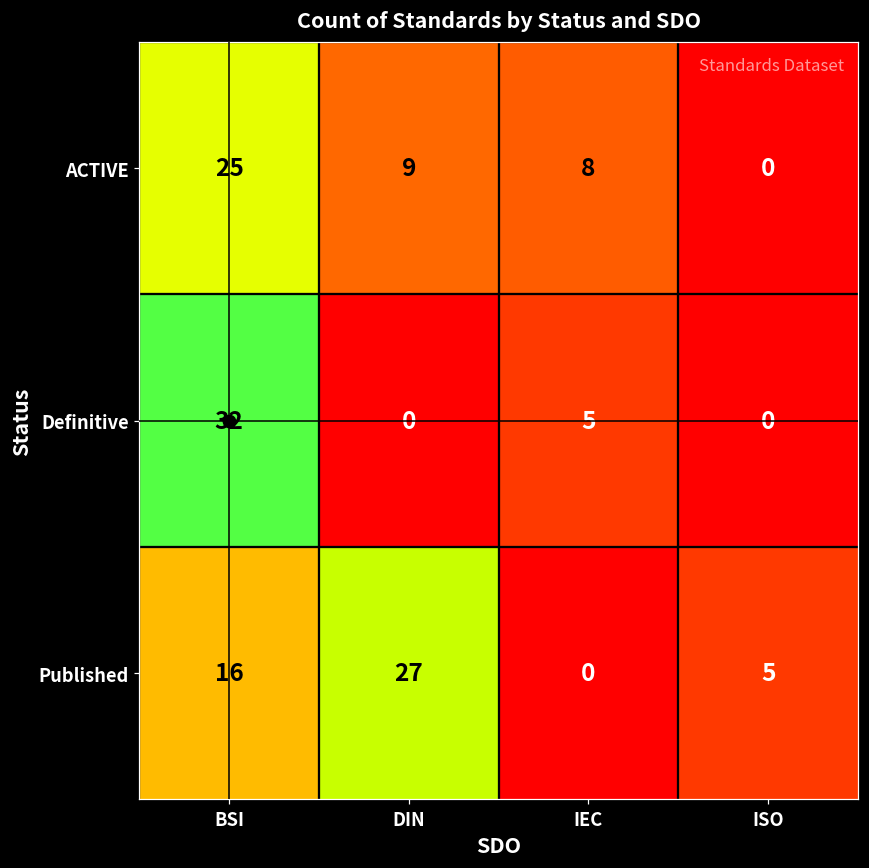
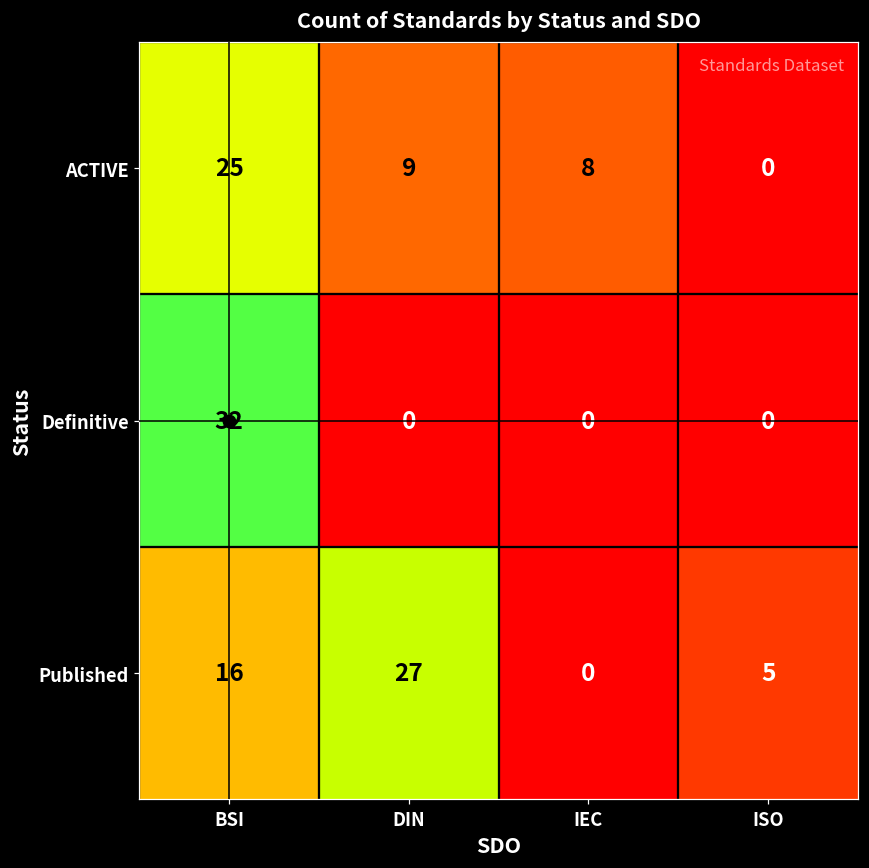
  {
    "ACTIVE": {
      "BSI": 25,
      "DIN": 9,
      "IEC": 8
    },
    "Definitive": {
      "DIN": 0,
-     "IEC": 5,
+     "IEC": 0,
      "ISO": 0
    },
    "Published": {
      "BSI": 16,
      "DIN": 27,
      "IEC": 0,
      "ISO": 5
    }
  }
